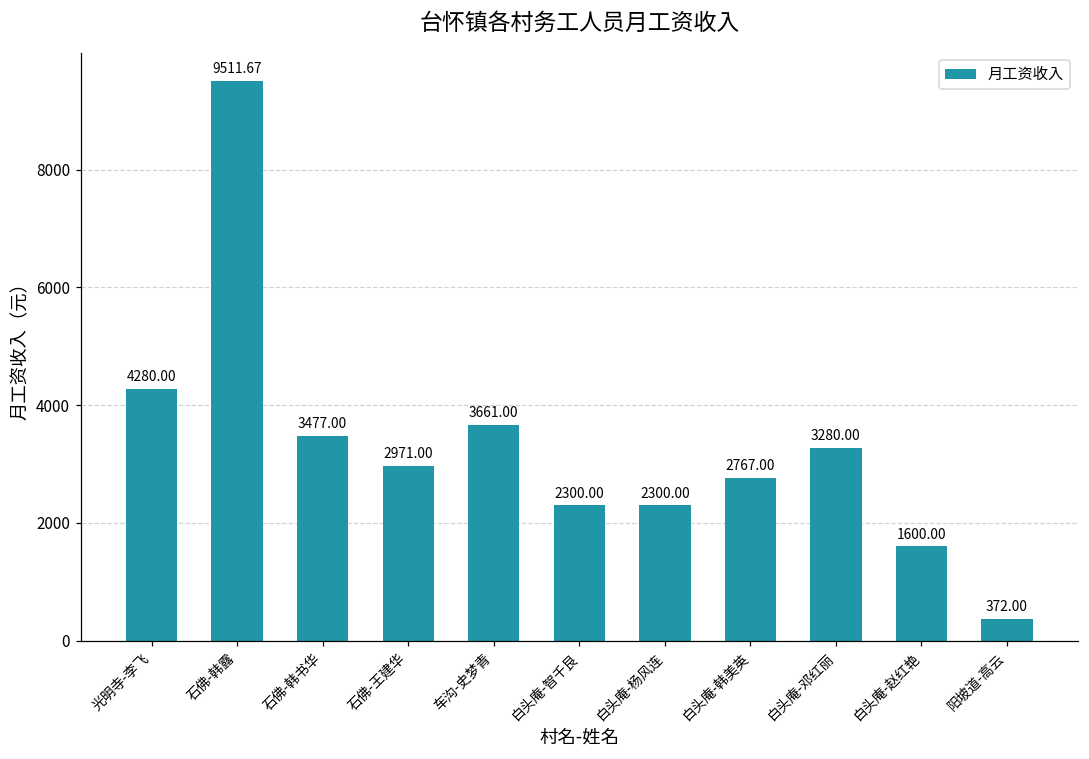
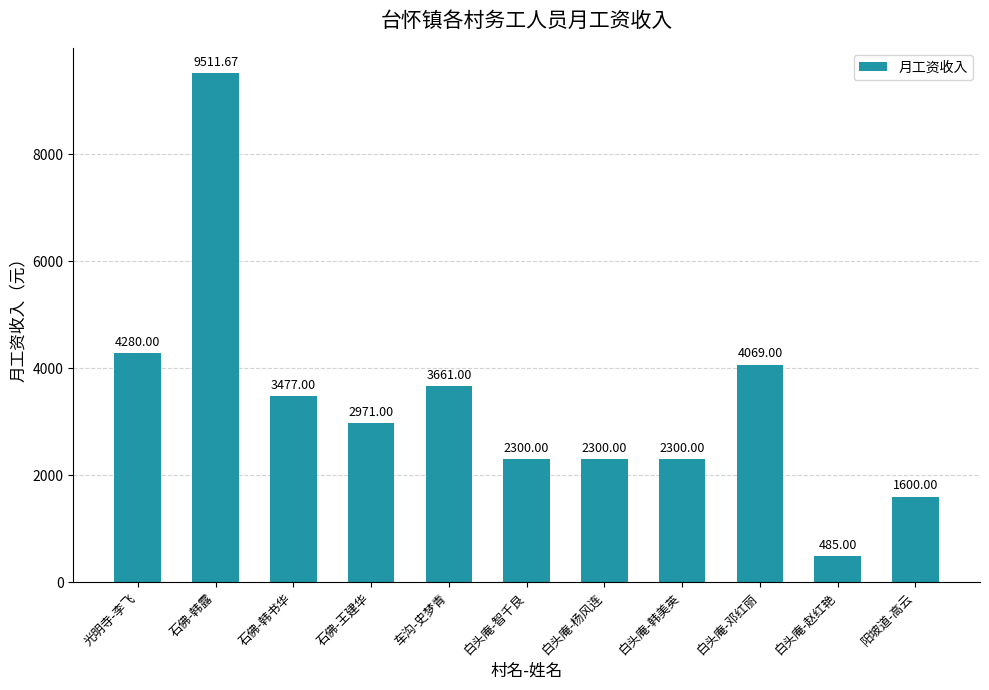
  {
    "光明寺-李飞": 4280.00,
    "石佛-韩露": 9511.67,
    "石佛-韩书华": 3477.00,
    "石佛-王建华": 2971.00,
    "车沟-史梦青": 3661.00,
    "白头庵-智千艮": 2300.00,
    "白头庵-杨风连": 2300.00,
-   "白头庵-韩美英": 2767.00,
-   "白头庵-邓红丽": 3280.00,
-   "白头庵-赵红艳": 1600.00,
-   "阳坡道-高云": 372.00
+   "白头庵-韩美英": 2300.00,
+   "白头庵-邓红丽": 4069.00,
+   "白头庵-赵红艳": 485.00,
+   "阳坡道-高云": 1600.00
  }
